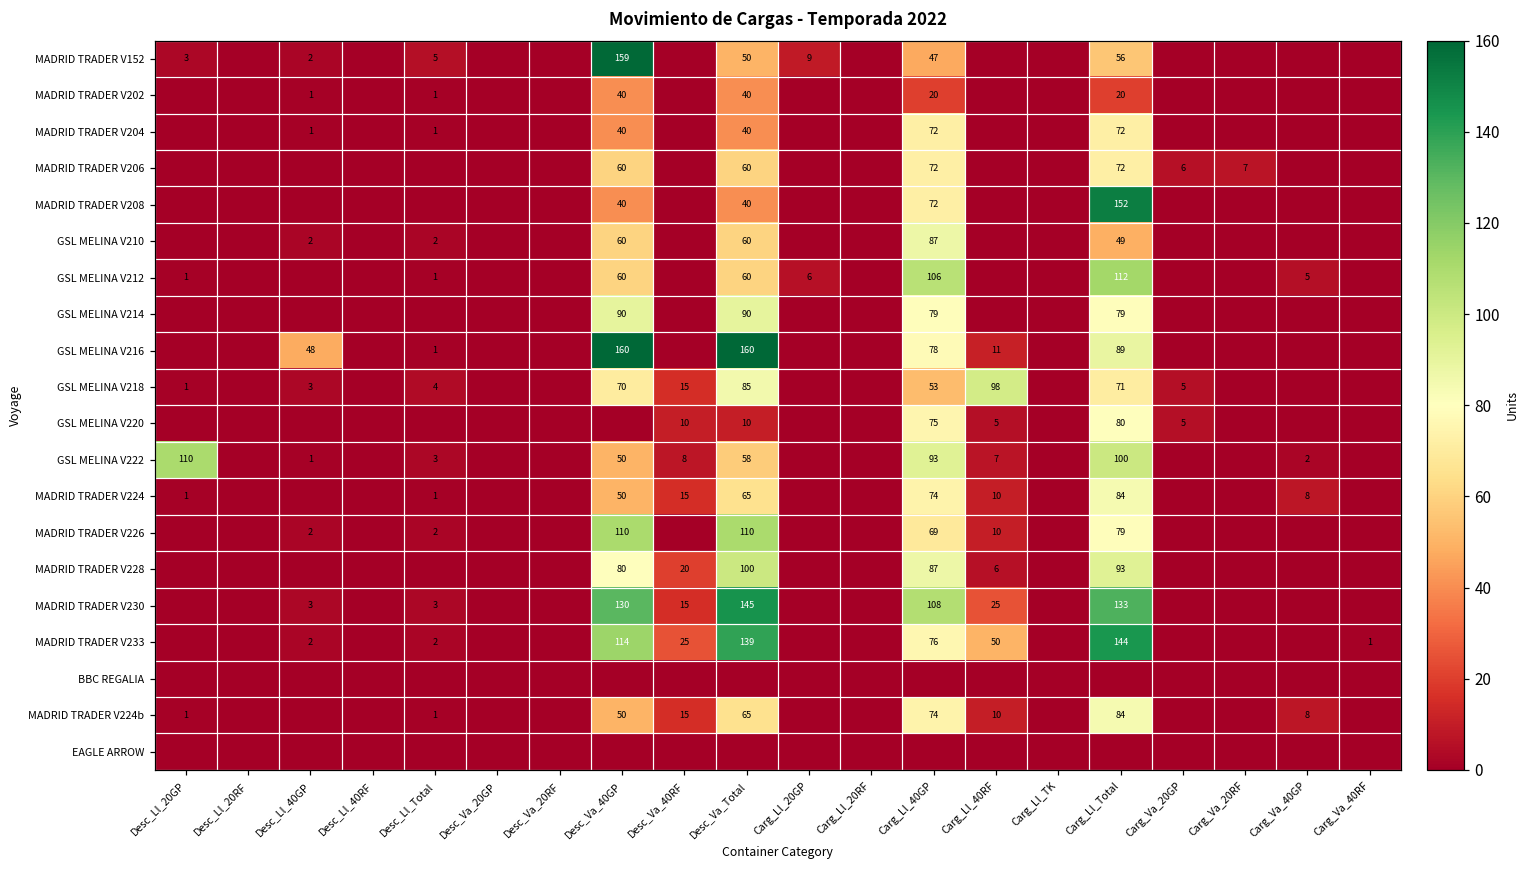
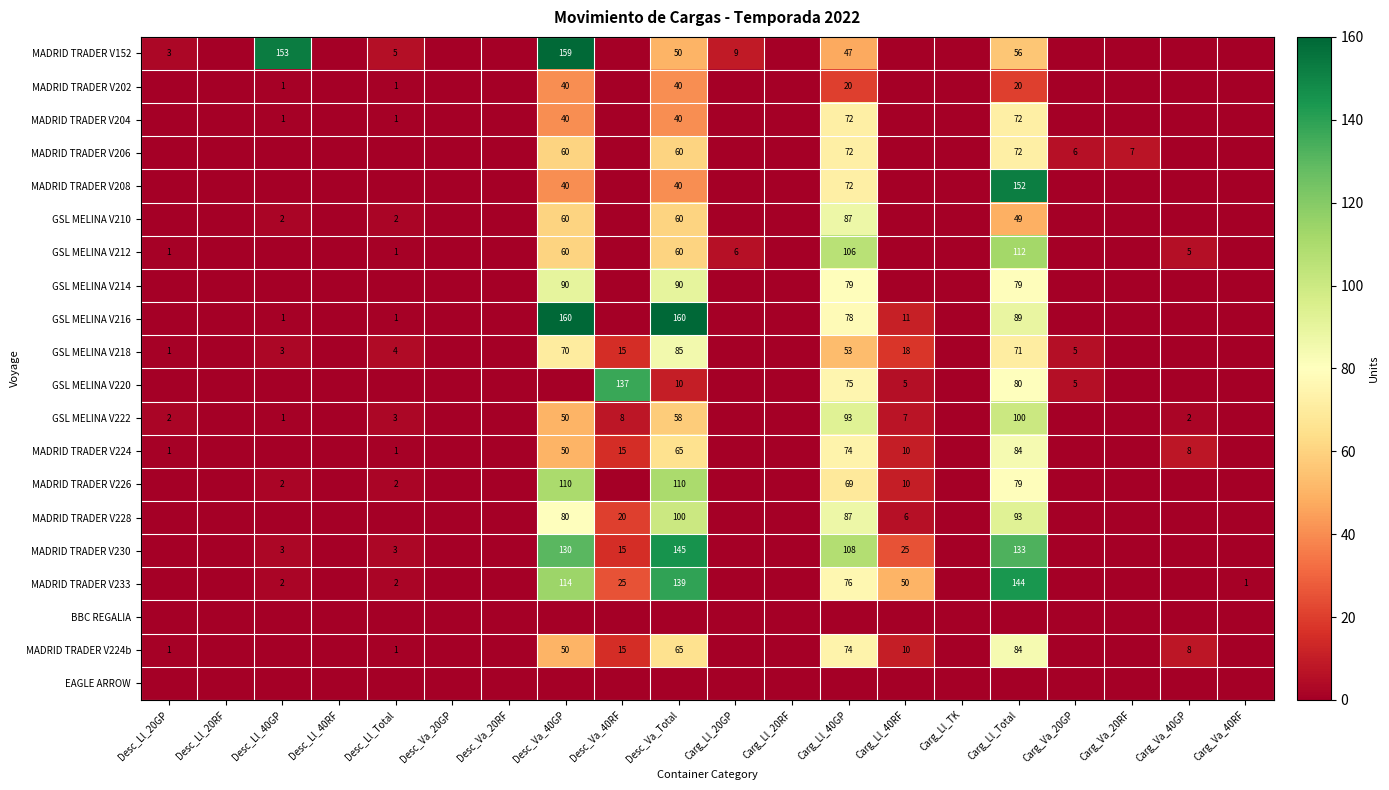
  {
    "MADRID TRADER V152": {
      "Desc_Ll_20GP": 3,
-     "Desc_Ll_40GP": 2,
+     "Desc_Ll_40GP": 153,
      "Desc_Ll_Total": 5,
      "Desc_Va_40GP": 159,
      "Desc_Va_Total": 50,
      "Carg_Ll_20GP": 9,
      "Carg_Ll_40GP": 47,
      "Carg_Ll_Total": 56
    },
    "MADRID TRADER V202": {
      "Desc_Ll_40GP": 1,
      "Desc_Ll_Total": 1,
      "Desc_Va_40GP": 40,
      "Desc_Va_Total": 40,
      "Carg_Ll_40GP": 20,
      "Carg_Ll_Total": 20
    },
    "MADRID TRADER V204": {
      "Desc_Ll_40GP": 1,
      "Desc_Ll_Total": 1,
      "Desc_Va_40GP": 40,
      "Desc_Va_Total": 40,
      "Carg_Ll_40GP": 72,
      "Carg_Ll_Total": 72
    },
    "MADRID TRADER V206": {
      "Desc_Va_40GP": 60,
      "Desc_Va_Total": 60,
      "Carg_Ll_40GP": 72,
      "Carg_Ll_Total": 72,
      "Carg_Va_20GP": 6,
      "Carg_Va_20RF": 7
    },
    "MADRID TRADER V208": {
      "Desc_Va_40GP": 40,
      "Desc_Va_Total": 40,
      "Carg_Ll_40GP": 72,
      "Carg_Ll_Total": 152
    },
    "GSL MELINA V210": {
      "Desc_Ll_40GP": 2,
      "Desc_Ll_Total": 2,
      "Desc_Va_40GP": 60,
      "Desc_Va_Total": 60,
      "Carg_Ll_40GP": 87,
      "Carg_Ll_Total": 49
    },
    "GSL MELINA V212": {
      "Desc_Ll_20GP": 1,
      "Desc_Ll_Total": 1,
      "Desc_Va_40GP": 60,
      "Desc_Va_Total": 60,
      "Carg_Ll_20GP": 6,
      "Carg_Ll_40GP": 106,
      "Carg_Ll_Total": 112,
      "Carg_Va_40GP": 5
    },
    "GSL MELINA V214": {
      "Desc_Va_40GP": 90,
      "Desc_Va_Total": 90,
      "Carg_Ll_40GP": 79,
      "Carg_Ll_Total": 79
    },
    "GSL MELINA V216": {
-     "Desc_Ll_40GP": 48,
+     "Desc_Ll_40GP": 1,
      "Desc_Ll_Total": 1,
      "Desc_Va_40GP": 160,
      "Desc_Va_Total": 160,
      "Carg_Ll_40GP": 78,
      "Carg_Ll_40RF": 11,
      "Carg_Ll_Total": 89
    },
    "GSL MELINA V218": {
      "Desc_Ll_20GP": 1,
      "Desc_Ll_40GP": 3,
      "Desc_Ll_Total": 4,
      "Desc_Va_40GP": 70,
      "Desc_Va_40RF": 15,
      "Desc_Va_Total": 85,
      "Carg_Ll_40GP": 53,
-     "Carg_Ll_40RF": 98,
+     "Carg_Ll_40RF": 18,
      "Carg_Ll_Total": 71,
      "Carg_Va_20GP": 5
    },
    "GSL MELINA V220": {
-     "Desc_Va_40RF": 10,
+     "Desc_Va_40RF": 137,
      "Desc_Va_Total": 10,
      "Carg_Ll_40GP": 75,
      "Carg_Ll_40RF": 5,
      "Carg_Ll_Total": 80,
      "Carg_Va_20GP": 5
    },
    "GSL MELINA V222": {
-     "Desc_Ll_20GP": 110,
+     "Desc_Ll_20GP": 2,
      "Desc_Ll_40GP": 1,
      "Desc_Ll_Total": 3,
      "Desc_Va_40GP": 50,
      "Desc_Va_40RF": 8,
      "Desc_Va_Total": 58,
      "Carg_Ll_40GP": 93,
      "Carg_Ll_40RF": 7,
      "Carg_Ll_Total": 100,
      "Carg_Va_40GP": 2
    },
    "MADRID TRADER V224": {
      "Desc_Ll_20GP": 1,
      "Desc_Ll_Total": 1,
      "Desc_Va_40GP": 50,
      "Desc_Va_40RF": 15,
      "Desc_Va_Total": 65,
      "Carg_Ll_40GP": 74,
      "Carg_Ll_40RF": 10,
      "Carg_Ll_Total": 84,
      "Carg_Va_40GP": 8
    },
    "MADRID TRADER V226": {
      "Desc_Ll_40GP": 2,
      "Desc_Ll_Total": 2,
      "Desc_Va_40GP": 110,
      "Desc_Va_Total": 110,
      "Carg_Ll_40GP": 69,
      "Carg_Ll_40RF": 10,
      "Carg_Ll_Total": 79
    },
    "MADRID TRADER V228": {
      "Desc_Va_40GP": 80,
      "Desc_Va_40RF": 20,
      "Desc_Va_Total": 100,
      "Carg_Ll_40GP": 87,
      "Carg_Ll_40RF": 6,
      "Carg_Ll_Total": 93
    },
    "MADRID TRADER V230": {
      "Desc_Ll_40GP": 3,
      "Desc_Ll_Total": 3,
      "Desc_Va_40GP": 130,
      "Desc_Va_40RF": 15,
      "Desc_Va_Total": 145,
      "Carg_Ll_40GP": 108,
      "Carg_Ll_40RF": 25,
      "Carg_Ll_Total": 133
    },
    "MADRID TRADER V233": {
      "Desc_Ll_40GP": 2,
      "Desc_Ll_Total": 2,
      "Desc_Va_40GP": 114,
      "Desc_Va_40RF": 25,
      "Desc_Va_Total": 139,
      "Carg_Ll_40GP": 76,
      "Carg_Ll_40RF": 50,
      "Carg_Ll_Total": 144,
      "Carg_Va_40RF": 1
    },
    "MADRID TRADER V224b": {
      "Desc_Ll_20GP": 1,
      "Desc_Ll_Total": 1,
      "Desc_Va_40GP": 50,
      "Desc_Va_40RF": 15,
      "Desc_Va_Total": 65,
      "Carg_Ll_40GP": 74,
      "Carg_Ll_40RF": 10,
      "Carg_Ll_Total": 84,
      "Carg_Va_40GP": 8
    }
  }
